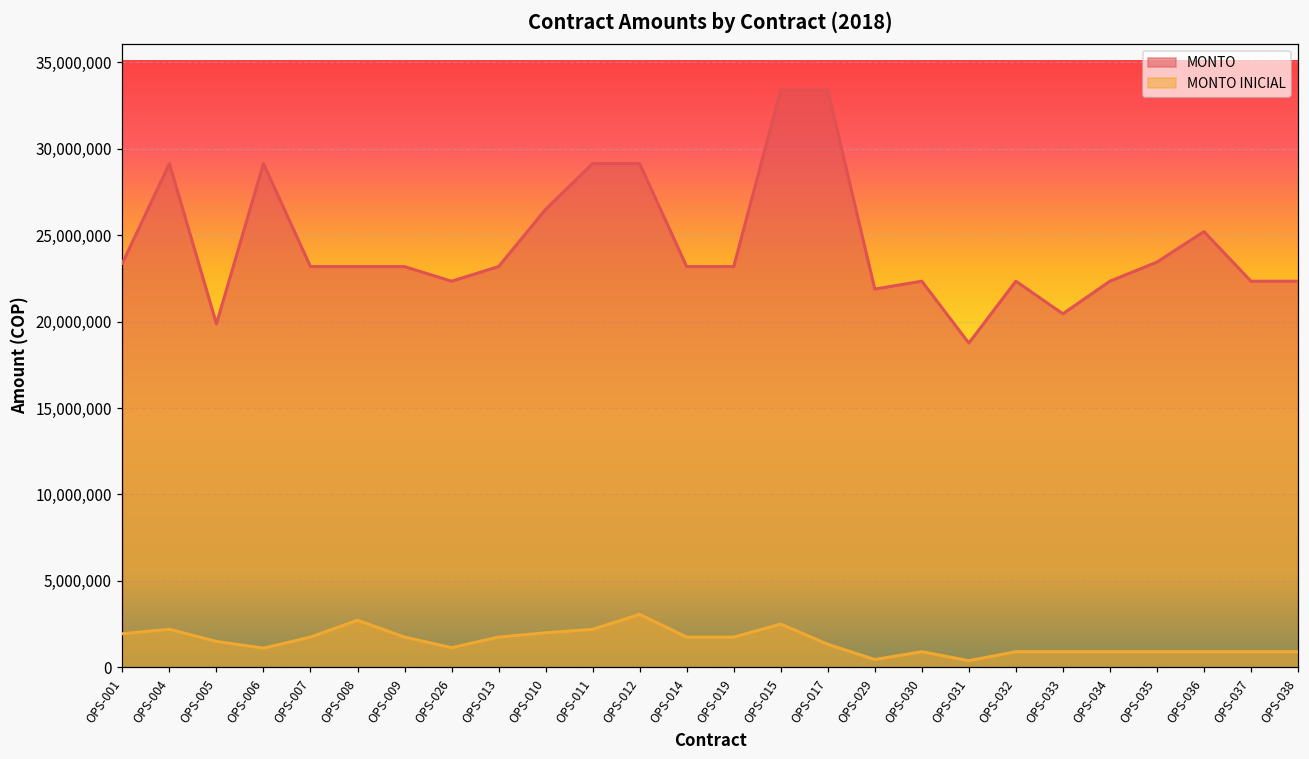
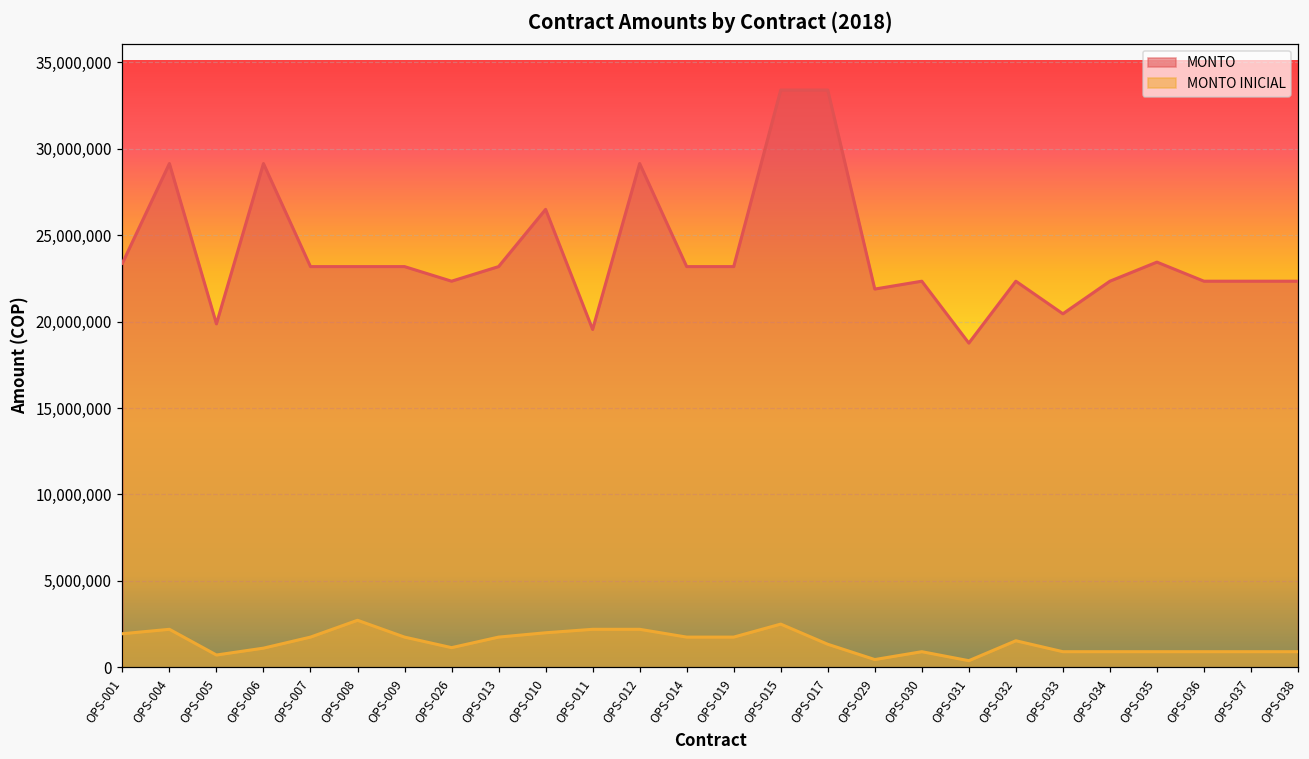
  {
    "MONTO": {
      "OPS-001": "23,400,000",
      "OPS-004": "29,100,000",
      "OPS-005": "19,900,000",
      "OPS-006": "29,100,000",
      "OPS-007": "23,200,000",
      "OPS-008": "23,200,000",
      "OPS-009": "23,200,000",
      "OPS-026": "22,300,000",
      "OPS-013": "23,200,000",
      "OPS-010": "26,500,000",
-     "OPS-011": "29,100,000",
+     "OPS-011": "19,500,000",
      "OPS-012": "29,100,000",
      "OPS-014": "23,200,000",
      "OPS-019": "23,200,000",
      "OPS-015": "33,400,000",
      "OPS-017": "33,400,000",
      "OPS-029": "21,900,000",
      "OPS-030": "22,300,000",
      "OPS-031": "18,800,000",
      "OPS-032": "22,300,000",
      "OPS-033": "20,400,000",
      "OPS-034": "22,300,000",
      "OPS-035": "23,400,000",
-     "OPS-036": "25,200,000",
+     "OPS-036": "22,300,000",
      "OPS-037": "22,300,000",
      "OPS-038": "22,300,000"
    },
    "MONTO INICIAL": {
      "OPS-001": "1,900,000",
      "OPS-004": "2,200,000",
-     "OPS-005": "1,500,000",
+     "OPS-005": "700,000",
      "OPS-006": "1,100,000",
      "OPS-007": "1,800,000",
      "OPS-008": "2,700,000",
      "OPS-009": "1,800,000",
      "OPS-026": "1,100,000",
      "OPS-013": "1,800,000",
      "OPS-010": "2,000,000",
      "OPS-011": "2,200,000",
-     "OPS-012": "3,100,000",
+     "OPS-012": "2,200,000",
      "OPS-014": "1,800,000",
      "OPS-019": "1,800,000",
      "OPS-015": "2,500,000",
      "OPS-017": "1,300,000",
      "OPS-029": "500,000",
      "OPS-030": "900,000",
      "OPS-031": "400,000",
-     "OPS-032": "900,000",
+     "OPS-032": "1,500,000",
      "OPS-033": "900,000",
      "OPS-034": "900,000",
      "OPS-035": "900,000",
      "OPS-036": "900,000",
      "OPS-037": "900,000",
      "OPS-038": "900,000"
    }
  }
